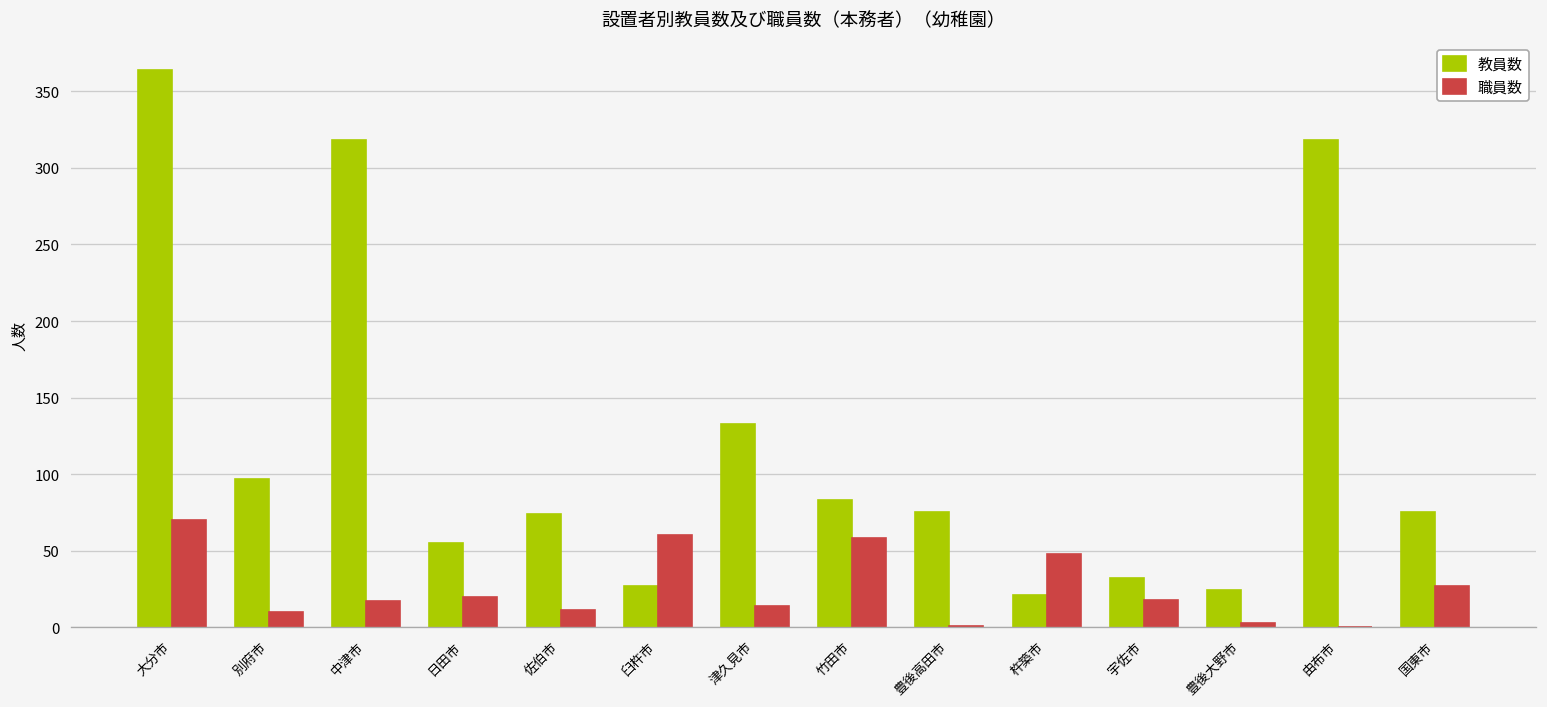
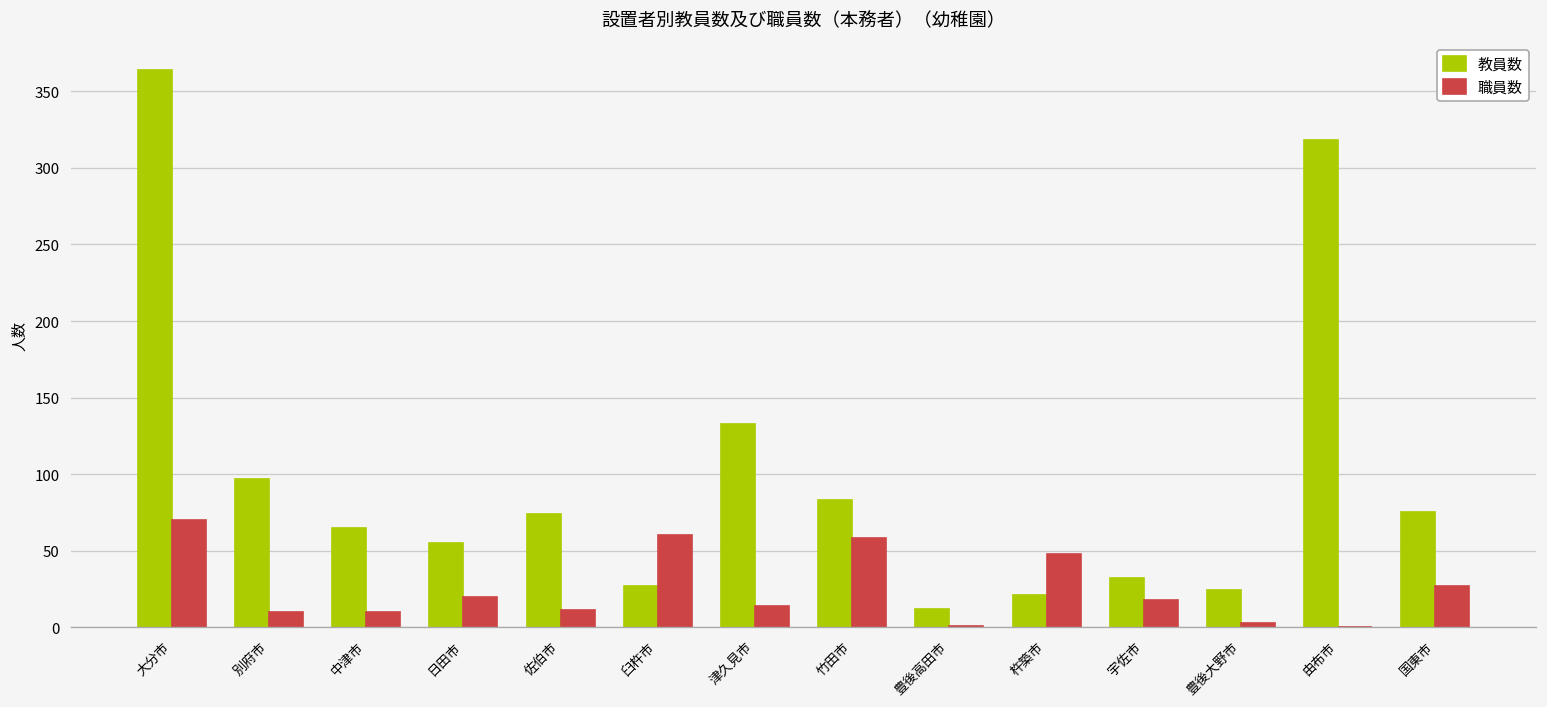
  {
    "教員数": {
      "大分市": 364,
      "別府市": 97,
-     "中津市": 318,
+     "中津市": 65,
      "日田市": 55,
      "佐伯市": 74,
      "臼杵市": 27,
      "津久見市": 133,
      "竹田市": 83,
-     "豊後高田市": 75,
+     "豊後高田市": 12,
      "杵築市": 21,
      "宇佐市": 32,
      "豊後大野市": 24,
      "由布市": 318,
      "国東市": 75
    },
    "職員数": {
      "大分市": 70,
      "別府市": 10,
-     "中津市": 17,
+     "中津市": 10,
      "日田市": 20,
      "佐伯市": 11,
      "臼杵市": 60,
      "津久見市": 14,
      "竹田市": 58,
      "杵築市": 48,
      "宇佐市": 18,
      "豊後大野市": 3,
      "由布市": 0,
      "国東市": 27
    }
  }
